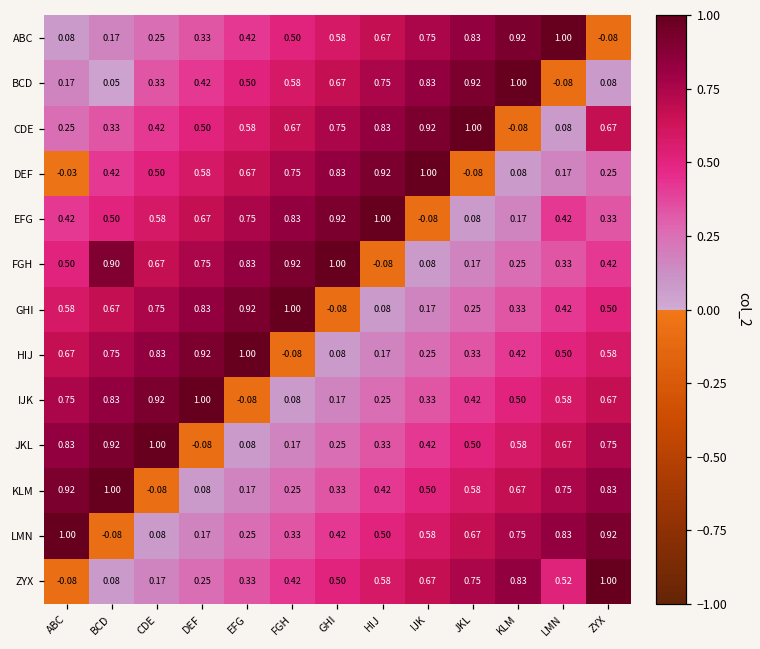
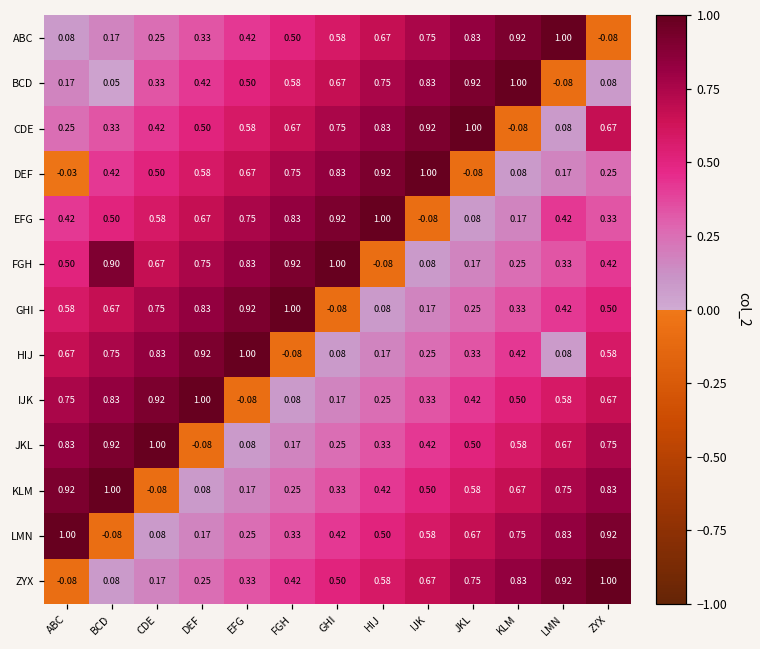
  {
    "ABC": {
      "ABC": 0.08,
      "BCD": 0.17,
      "CDE": 0.25,
      "DEF": 0.33,
      "EFG": 0.42,
      "FGH": 0.50,
      "GHI": 0.58,
      "HIJ": 0.67,
      "IJK": 0.75,
      "JKL": 0.83,
      "KLM": 0.92,
      "LMN": 1.00,
      "ZYX": -0.08
    },
    "BCD": {
      "ABC": 0.17,
      "BCD": 0.05,
      "CDE": 0.33,
      "DEF": 0.42,
      "EFG": 0.50,
      "FGH": 0.58,
      "GHI": 0.67,
      "HIJ": 0.75,
      "IJK": 0.83,
      "JKL": 0.92,
      "KLM": 1.00,
      "LMN": -0.08,
      "ZYX": 0.08
    },
    "CDE": {
      "ABC": 0.25,
      "BCD": 0.33,
      "CDE": 0.42,
      "DEF": 0.50,
      "EFG": 0.58,
      "FGH": 0.67,
      "GHI": 0.75,
      "HIJ": 0.83,
      "IJK": 0.92,
      "JKL": 1.00,
      "KLM": -0.08,
      "LMN": 0.08,
      "ZYX": 0.67
    },
    "DEF": {
      "ABC": -0.03,
      "BCD": 0.42,
      "CDE": 0.50,
      "DEF": 0.58,
      "EFG": 0.67,
      "FGH": 0.75,
      "GHI": 0.83,
      "HIJ": 0.92,
      "IJK": 1.00,
      "JKL": -0.08,
      "KLM": 0.08,
      "LMN": 0.17,
      "ZYX": 0.25
    },
    "EFG": {
      "ABC": 0.42,
      "BCD": 0.50,
      "CDE": 0.58,
      "DEF": 0.67,
      "EFG": 0.75,
      "FGH": 0.83,
      "GHI": 0.92,
      "HIJ": 1.00,
      "IJK": -0.08,
      "JKL": 0.08,
      "KLM": 0.17,
      "LMN": 0.42,
      "ZYX": 0.33
    },
    "FGH": {
      "ABC": 0.50,
      "BCD": 0.90,
      "CDE": 0.67,
      "DEF": 0.75,
      "EFG": 0.83,
      "FGH": 0.92,
      "GHI": 1.00,
      "HIJ": -0.08,
      "IJK": 0.08,
      "JKL": 0.17,
      "KLM": 0.25,
      "LMN": 0.33,
      "ZYX": 0.42
    },
    "GHI": {
      "ABC": 0.58,
      "BCD": 0.67,
      "CDE": 0.75,
      "DEF": 0.83,
      "EFG": 0.92,
      "FGH": 1.00,
      "GHI": -0.08,
      "HIJ": 0.08,
      "IJK": 0.17,
      "JKL": 0.25,
      "KLM": 0.33,
      "LMN": 0.42,
      "ZYX": 0.50
    },
    "HIJ": {
      "ABC": 0.67,
      "BCD": 0.75,
      "CDE": 0.83,
      "DEF": 0.92,
      "EFG": 1.00,
      "FGH": -0.08,
      "GHI": 0.08,
      "HIJ": 0.17,
      "IJK": 0.25,
      "JKL": 0.33,
      "KLM": 0.42,
-     "LMN": 0.50,
+     "LMN": 0.08,
      "ZYX": 0.58
    },
    "IJK": {
      "ABC": 0.75,
      "BCD": 0.83,
      "CDE": 0.92,
      "DEF": 1.00,
      "EFG": -0.08,
      "FGH": 0.08,
      "GHI": 0.17,
      "HIJ": 0.25,
      "IJK": 0.33,
      "JKL": 0.42,
      "KLM": 0.50,
      "LMN": 0.58,
      "ZYX": 0.67
    },
    "JKL": {
      "ABC": 0.83,
      "BCD": 0.92,
      "CDE": 1.00,
      "DEF": -0.08,
      "EFG": 0.08,
      "FGH": 0.17,
      "GHI": 0.25,
      "HIJ": 0.33,
      "IJK": 0.42,
      "JKL": 0.50,
      "KLM": 0.58,
      "LMN": 0.67,
      "ZYX": 0.75
    },
    "KLM": {
      "ABC": 0.92,
      "BCD": 1.00,
      "CDE": -0.08,
      "DEF": 0.08,
      "EFG": 0.17,
      "FGH": 0.25,
      "GHI": 0.33,
      "HIJ": 0.42,
      "IJK": 0.50,
      "JKL": 0.58,
      "KLM": 0.67,
      "LMN": 0.75,
      "ZYX": 0.83
    },
    "LMN": {
      "ABC": 1.00,
      "BCD": -0.08,
      "CDE": 0.08,
      "DEF": 0.17,
      "EFG": 0.25,
      "FGH": 0.33,
      "GHI": 0.42,
      "HIJ": 0.50,
      "IJK": 0.58,
      "JKL": 0.67,
      "KLM": 0.75,
      "LMN": 0.83,
      "ZYX": 0.92
    },
    "ZYX": {
      "ABC": -0.08,
      "BCD": 0.08,
      "CDE": 0.17,
      "DEF": 0.25,
      "EFG": 0.33,
      "FGH": 0.42,
      "GHI": 0.50,
      "HIJ": 0.58,
      "IJK": 0.67,
      "JKL": 0.75,
      "KLM": 0.83,
-     "LMN": 0.52,
+     "LMN": 0.92,
      "ZYX": 1.00
    }
  }
